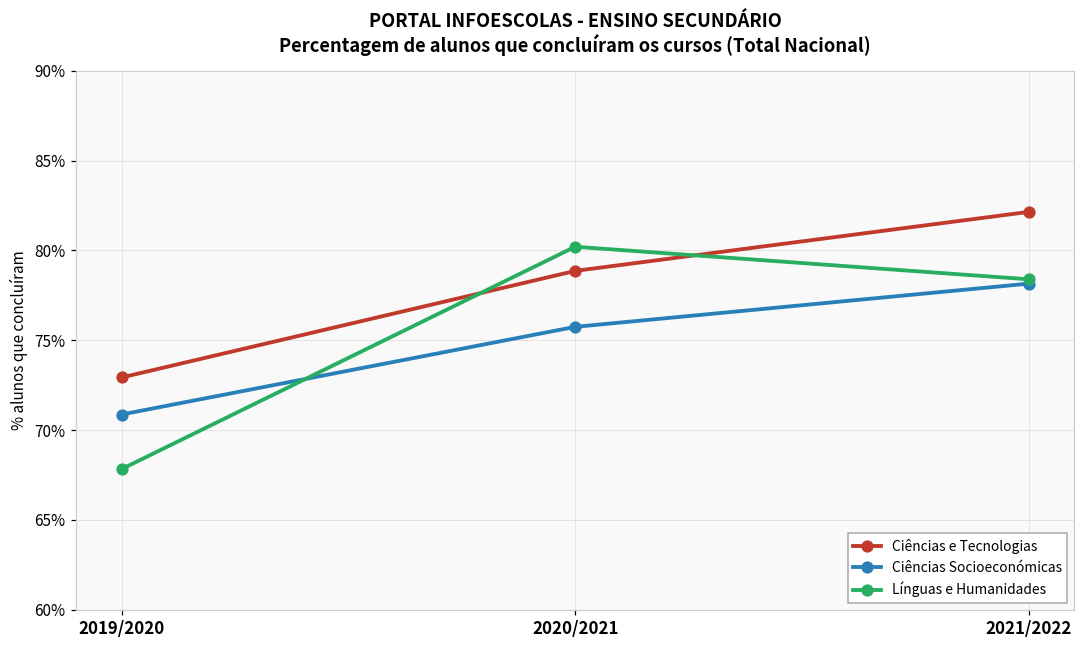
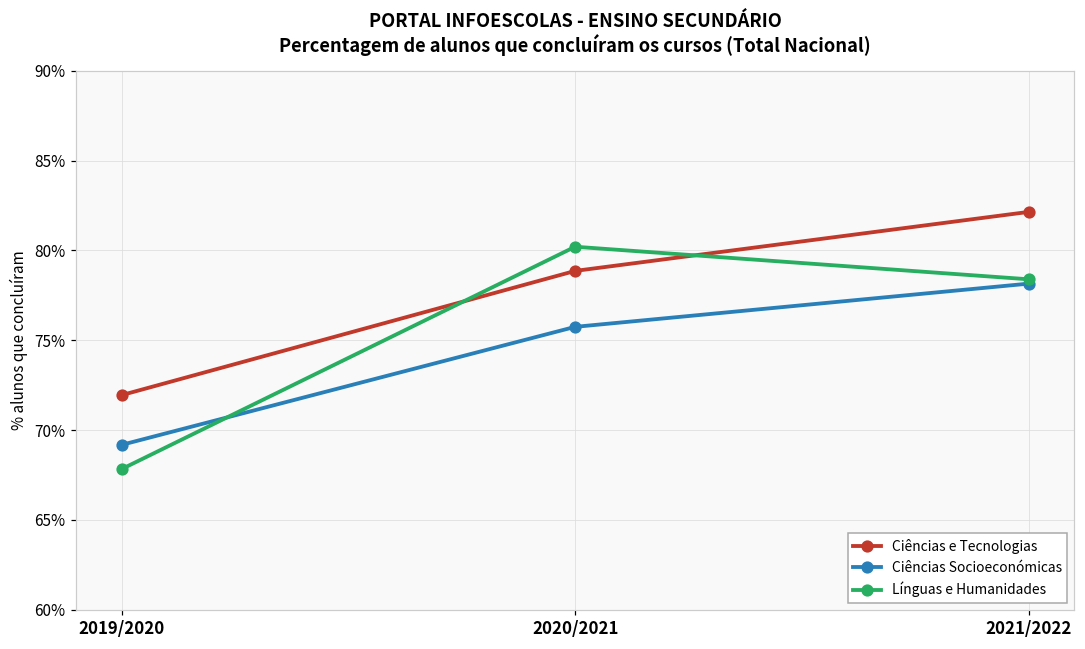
  {
    "Ciências e Tecnologias": {
-     "2019/2020": "72.9%",
+     "2019/2020": "71.9%",
      "2020/2021": "78.9%",
      "2021/2022": "82.1%"
    },
    "Ciências Socioeconómicas": {
-     "2019/2020": "70.9%",
+     "2019/2020": "69.2%",
      "2020/2021": "75.7%",
      "2021/2022": "78.1%"
    },
    "Línguas e Humanidades": {
      "2019/2020": "67.8%",
      "2020/2021": "80.2%",
      "2021/2022": "78.4%"
    }
  }
